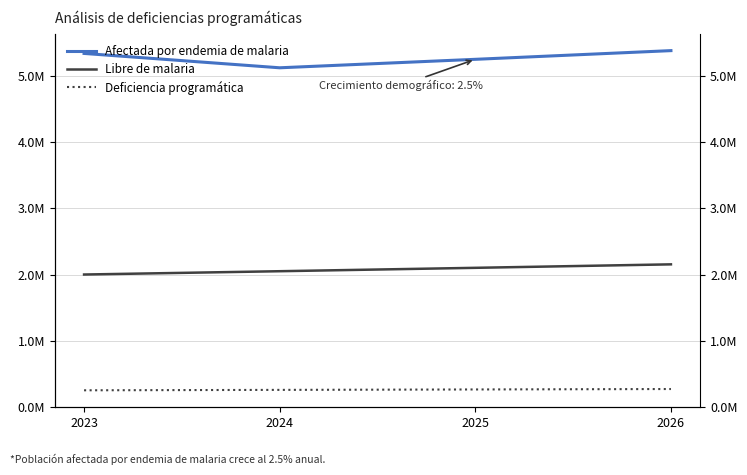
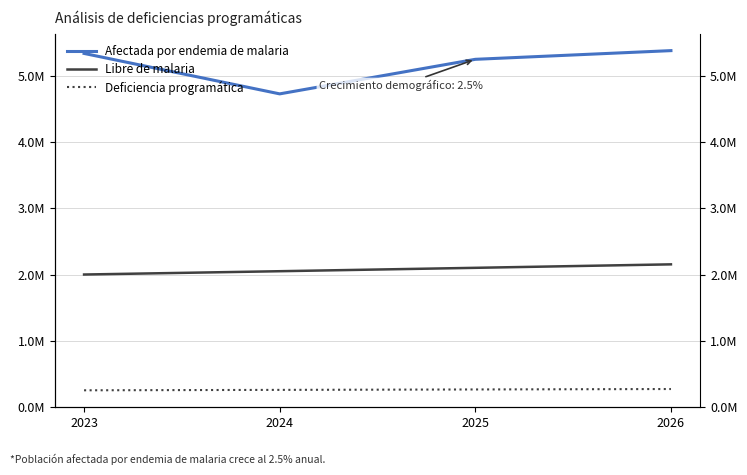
  {
    "Afectada por endemia de malaria": {
      "2023": 5300000,
-     "2024": 5100000,
+     "2024": 4700000,
      "2026": 5400000
    }
  }
